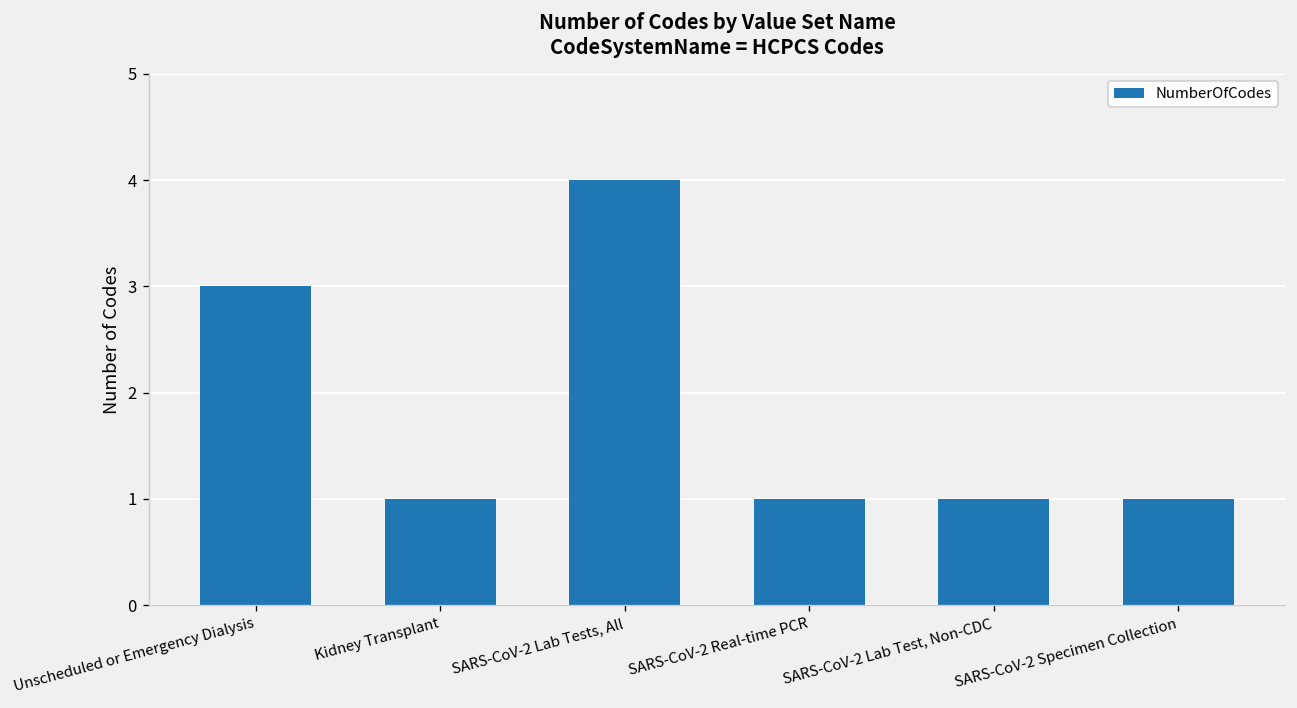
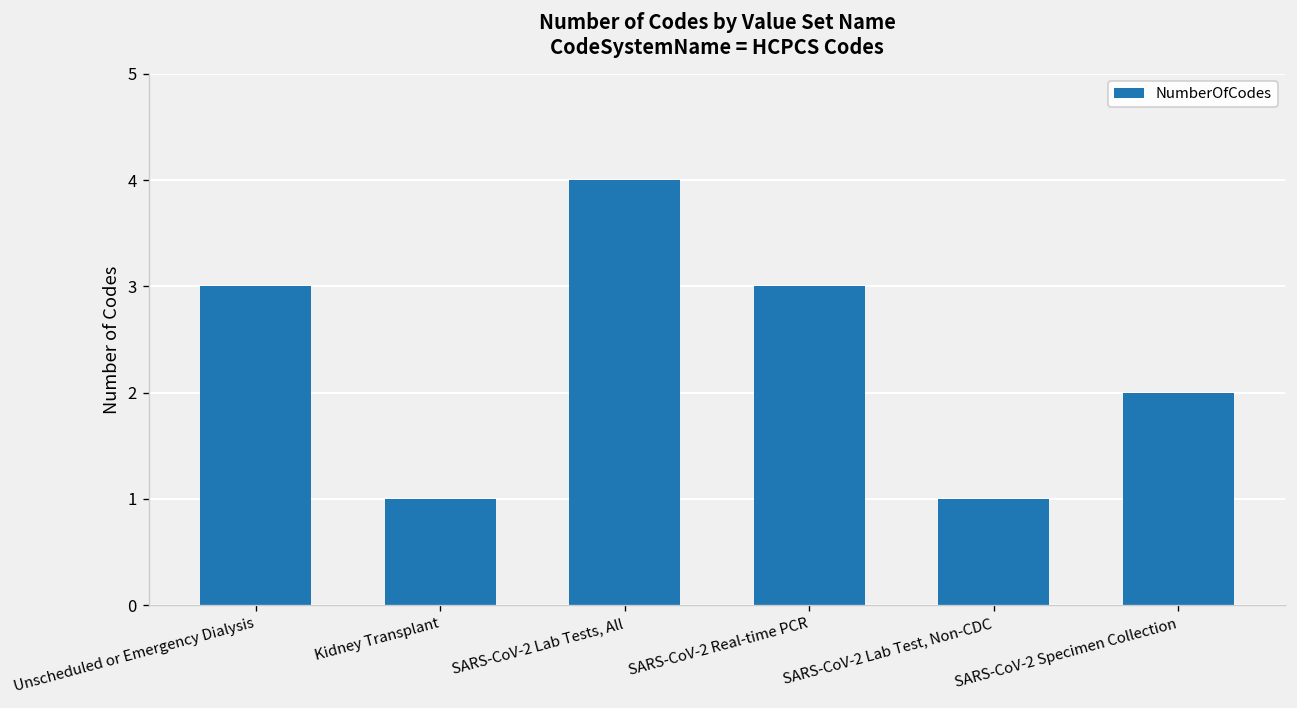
  {
    "Unscheduled or Emergency Dialysis": 3,
    "Kidney Transplant": 1,
    "SARS-CoV-2 Lab Tests, All": 4,
-   "SARS-CoV-2 Real-time PCR": 1,
+   "SARS-CoV-2 Real-time PCR": 3,
    "SARS-CoV-2 Lab Test, Non-CDC": 1,
-   "SARS-CoV-2 Specimen Collection": 1
+   "SARS-CoV-2 Specimen Collection": 2
  }
